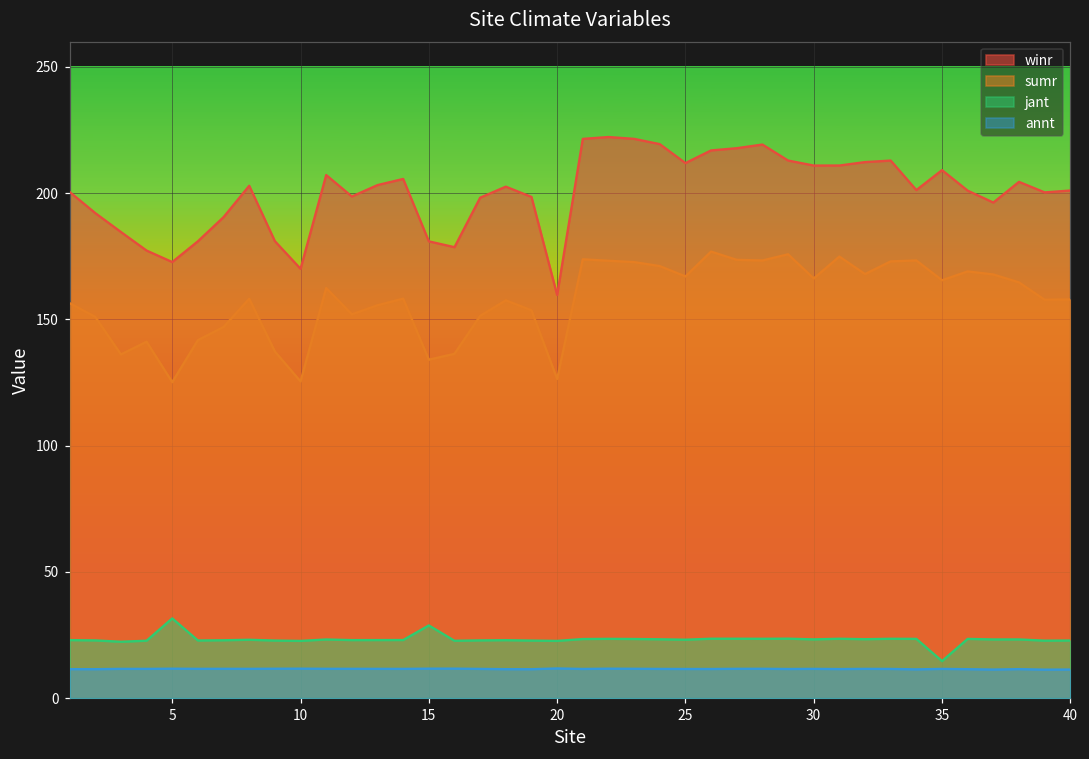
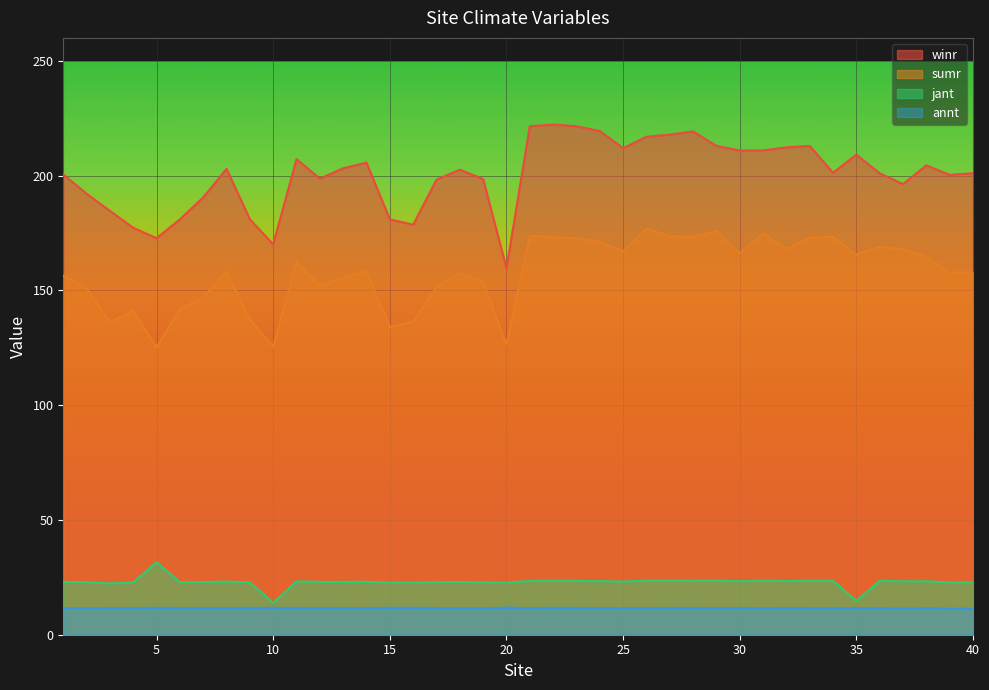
  {
    "jant": {
      "5": 32,
-     "10": 23,
-     "15": 29,
+     "10": 14,
+     "15": 23,
      "20": 23,
      "25": 23,
      "30": 23,
      "35": 15,
      "40": 23
    }
  }
